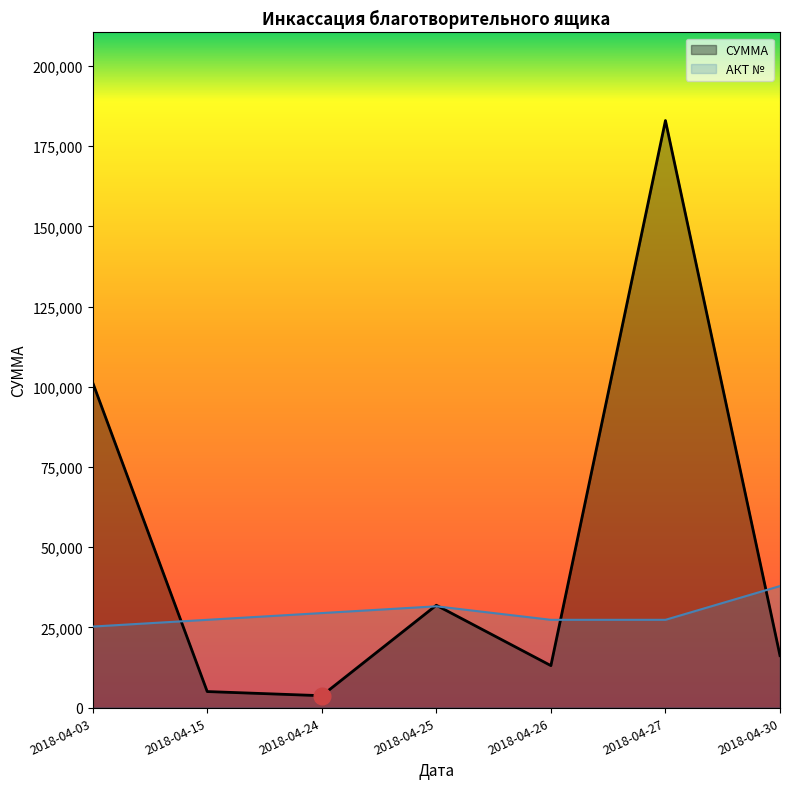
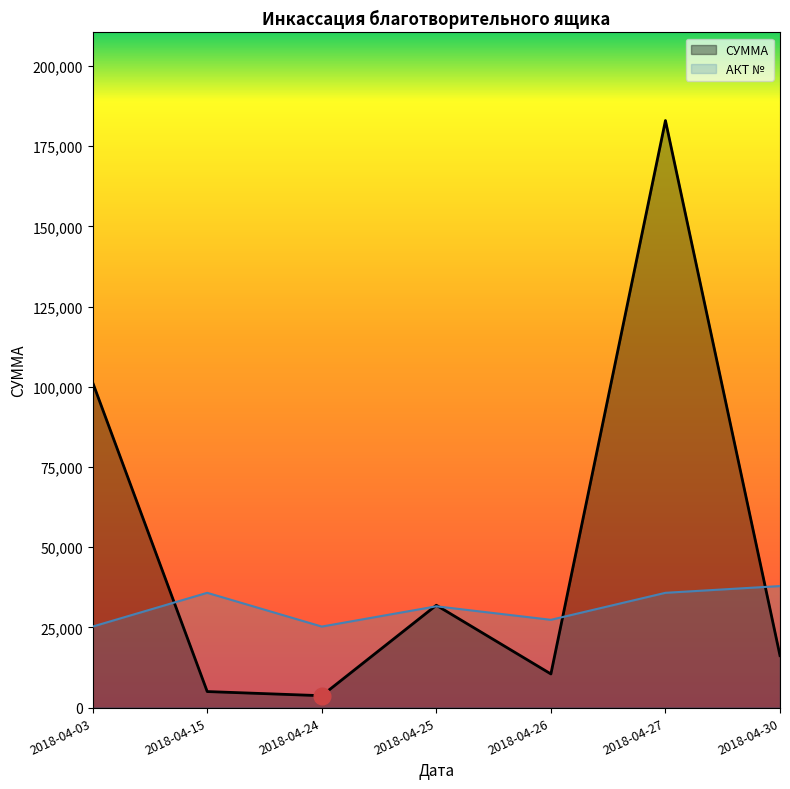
  {
    "СУММА": {
      "2018-04-03": "101,000",
      "2018-04-15": "5,000",
-     "2018-04-26": "13,000",
+     "2018-04-26": "10,000",
      "2018-04-27": "183,000",
      "2018-04-30": "16,000"
    },
    "АКТ №": {
      "2018-04-03": "25,000",
-     "2018-04-15": "27,000",
-     "2018-04-24": "29,000",
+     "2018-04-15": "36,000",
+     "2018-04-24": "25,000",
      "2018-04-26": "27,000",
-     "2018-04-27": "27,000",
+     "2018-04-27": "36,000",
      "2018-04-30": "38,000"
    }
  }
